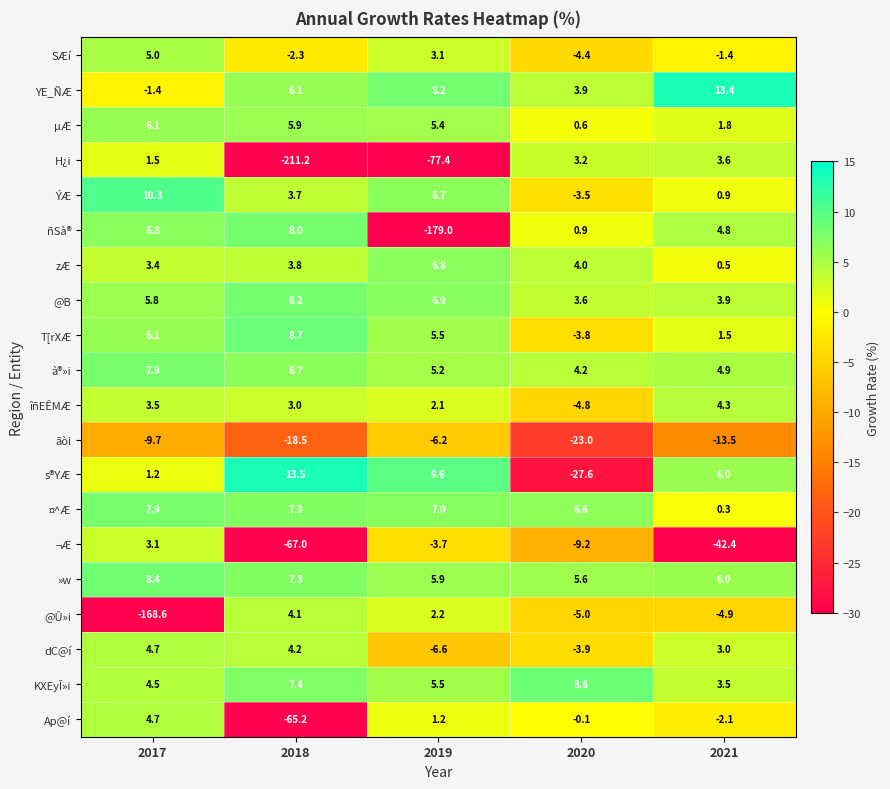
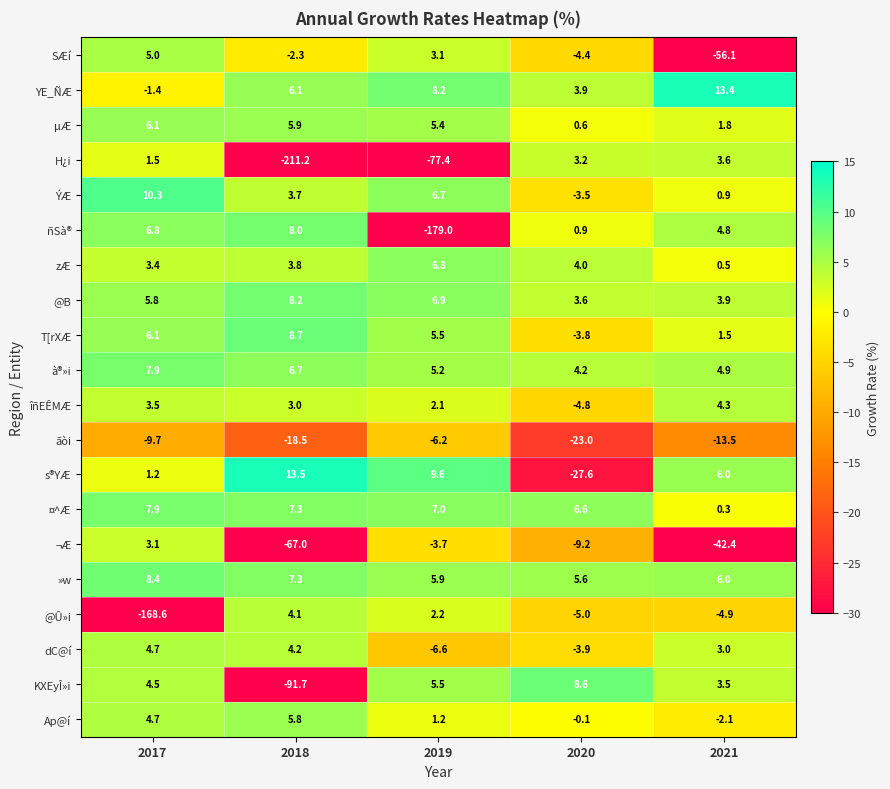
  {
    "SÆí": {
      "2017": 5.0,
      "2018": -2.3,
      "2019": 3.1,
      "2020": -4.4,
-     "2021": -1.4
+     "2021": -56.1
    },
    "YE_ÑÆ": {
      "2017": -1.4,
      "2018": 6.1,
      "2019": 8.2,
      "2020": 3.9,
      "2021": 13.4
    },
    "µÆ": {
      "2017": 6.1,
      "2018": 5.9,
      "2019": 5.4,
      "2020": 0.6,
      "2021": 1.8
    },
    "H¿i": {
      "2017": 1.5,
      "2018": -211.2,
      "2019": -77.4,
      "2020": 3.2,
      "2021": 3.6
    },
    "ÝÆ": {
      "2017": 10.3,
      "2018": 3.7,
      "2019": 6.7,
      "2020": -3.5,
      "2021": 0.9
    },
    "ñSà®": {
      "2017": 6.8,
      "2018": 8.0,
      "2019": -179.0,
      "2020": 0.9,
      "2021": 4.8
    },
    "zÆ": {
      "2017": 3.4,
      "2018": 3.8,
      "2019": 6.8,
      "2020": 4.0,
      "2021": 0.5
    },
    "@B": {
      "2017": 5.8,
      "2018": 8.2,
      "2019": 6.9,
      "2020": 3.6,
      "2021": 3.9
    },
    "T[rXÆ": {
      "2017": 6.1,
      "2018": 8.7,
      "2019": 5.5,
      "2020": -3.8,
      "2021": 1.5
    },
    "à®»i": {
      "2017": 7.9,
      "2018": 6.7,
      "2019": 5.2,
      "2020": 4.2,
      "2021": 4.9
    },
    "îñEÊMÆ": {
      "2017": 3.5,
      "2018": 3.0,
      "2019": 2.1,
      "2020": -4.8,
      "2021": 4.3
    },
    "ãòi": {
      "2017": -9.7,
      "2018": -18.5,
      "2019": -6.2,
      "2020": -23.0,
      "2021": -13.5
    },
    "s®YÆ": {
      "2017": 1.2,
      "2018": 13.5,
      "2019": 9.6,
      "2020": -27.6,
      "2021": 6.0
    },
    "¤^Æ": {
      "2017": 7.9,
      "2018": 7.3,
      "2019": 7.0,
      "2020": 6.6,
      "2021": 0.3
    },
    "¬Æ": {
      "2017": 3.1,
      "2018": -67.0,
      "2019": -3.7,
      "2020": -9.2,
      "2021": -42.4
    },
    "»w": {
      "2017": 8.4,
      "2018": 7.3,
      "2019": 5.9,
      "2020": 5.6,
      "2021": 6.0
    },
    "@Û»i": {
      "2017": -168.6,
      "2018": 4.1,
      "2019": 2.2,
      "2020": -5.0,
      "2021": -4.9
    },
    "dC@í": {
      "2017": 4.7,
      "2018": 4.2,
      "2019": -6.6,
      "2020": -3.9,
      "2021": 3.0
    },
    "KXEyÎ»i": {
      "2017": 4.5,
-     "2018": 7.4,
+     "2018": -91.7,
      "2019": 5.5,
      "2020": 8.6,
      "2021": 3.5
    },
    "Ap@í": {
      "2017": 4.7,
-     "2018": -65.2,
+     "2018": 5.8,
      "2019": 1.2,
      "2020": -0.1,
      "2021": -2.1
    }
  }
